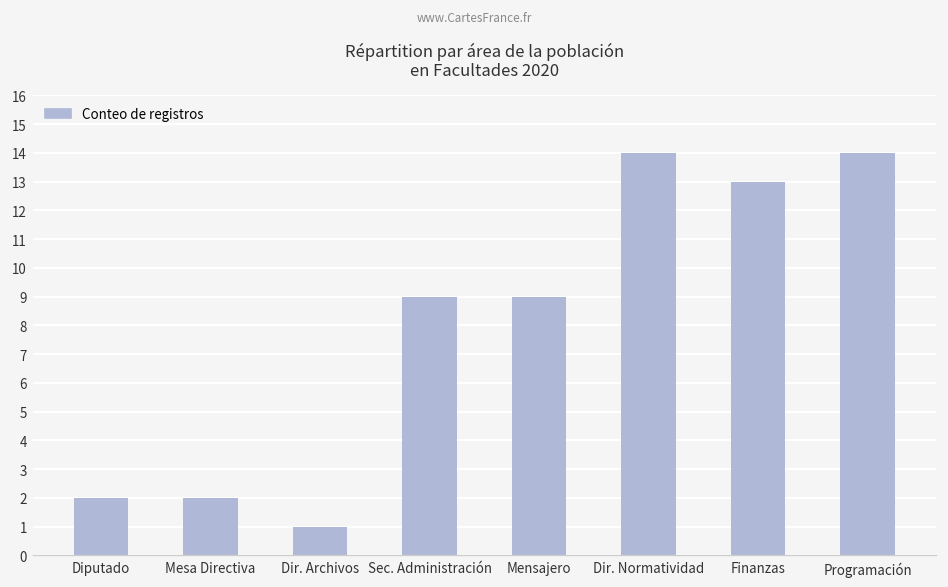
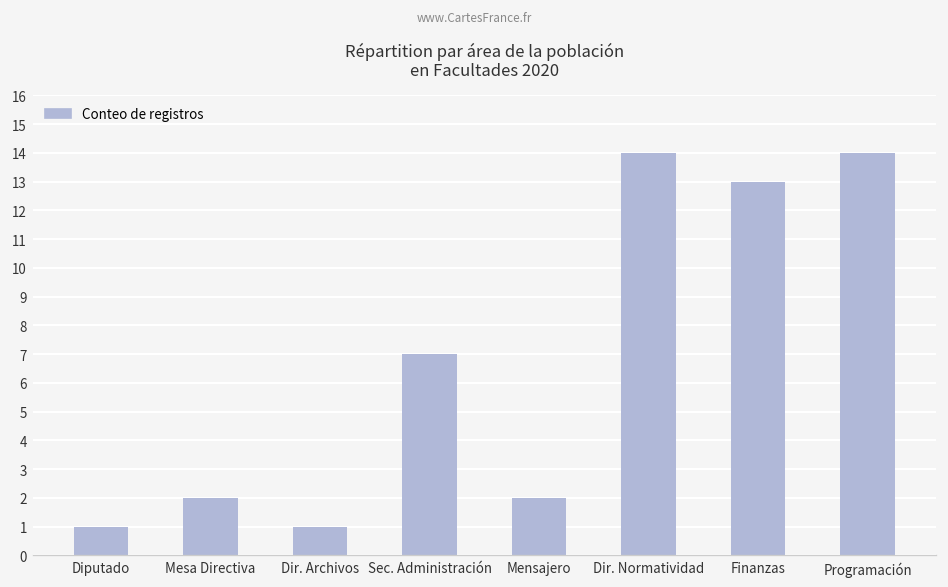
  {
-   "Diputado": 2,
+   "Diputado": 1,
    "Mesa Directiva": 2,
    "Dir. Archivos": 1,
-   "Sec. Administración": 9,
-   "Mensajero": 9,
+   "Sec. Administración": 7,
+   "Mensajero": 2,
    "Dir. Normatividad": 14,
    "Finanzas": 13,
    "Programación": 14
  }
